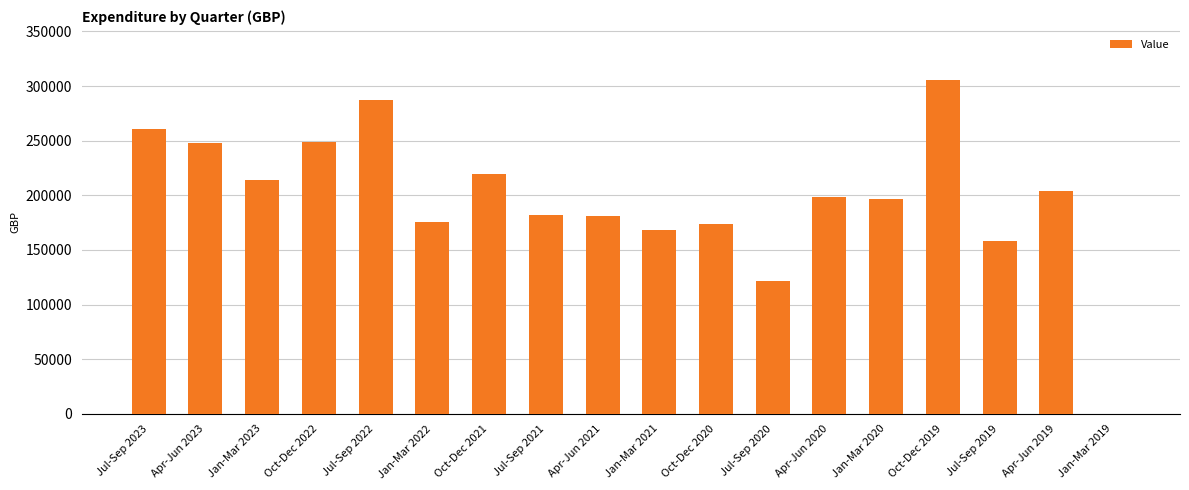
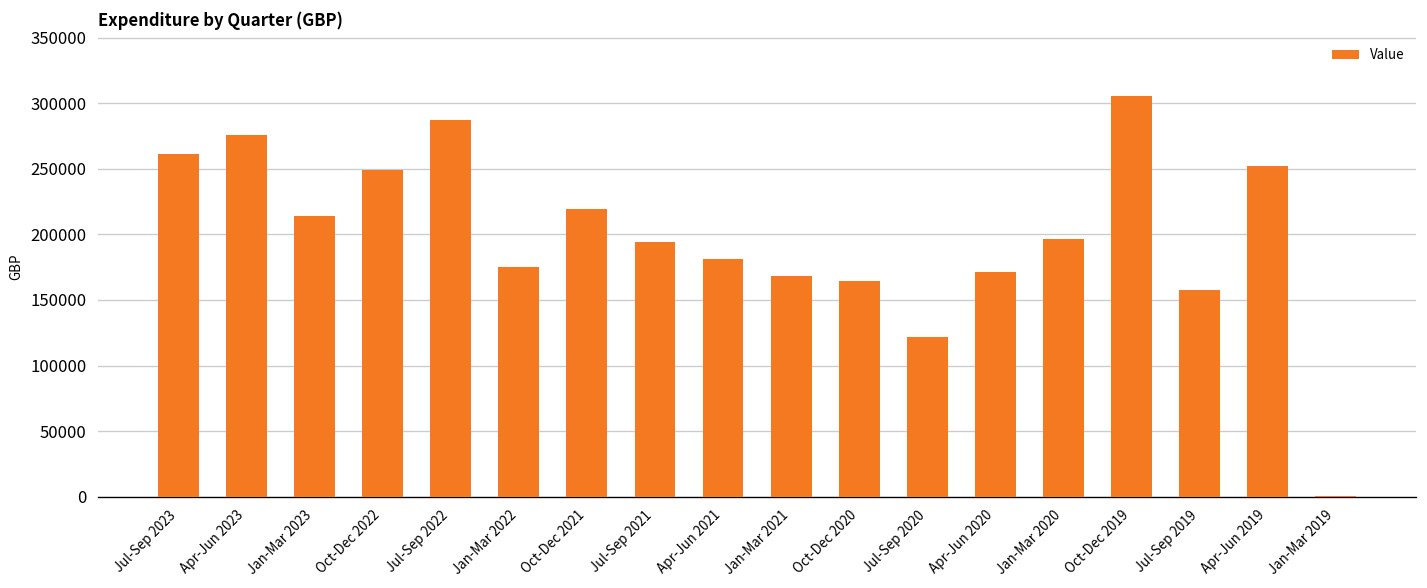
  {
    "Jul-Sep 2023": 261000,
-   "Apr-Jun 2023": 248000,
+   "Apr-Jun 2023": 276000,
    "Jan-Mar 2023": 214000,
    "Oct-Dec 2022": 249000,
    "Jul-Sep 2022": 287000,
    "Jan-Mar 2022": 175000,
    "Oct-Dec 2021": 219000,
-   "Jul-Sep 2021": 182000,
+   "Jul-Sep 2021": 194000,
    "Apr-Jun 2021": 181000,
    "Jan-Mar 2021": 168000,
-   "Oct-Dec 2020": 174000,
+   "Oct-Dec 2020": 165000,
    "Jul-Sep 2020": 122000,
-   "Apr-Jun 2020": 199000,
+   "Apr-Jun 2020": 172000,
    "Jan-Mar 2020": 197000,
    "Oct-Dec 2019": 306000,
    "Jul-Sep 2019": 158000,
-   "Apr-Jun 2019": 204000
+   "Apr-Jun 2019": 252000
  }
